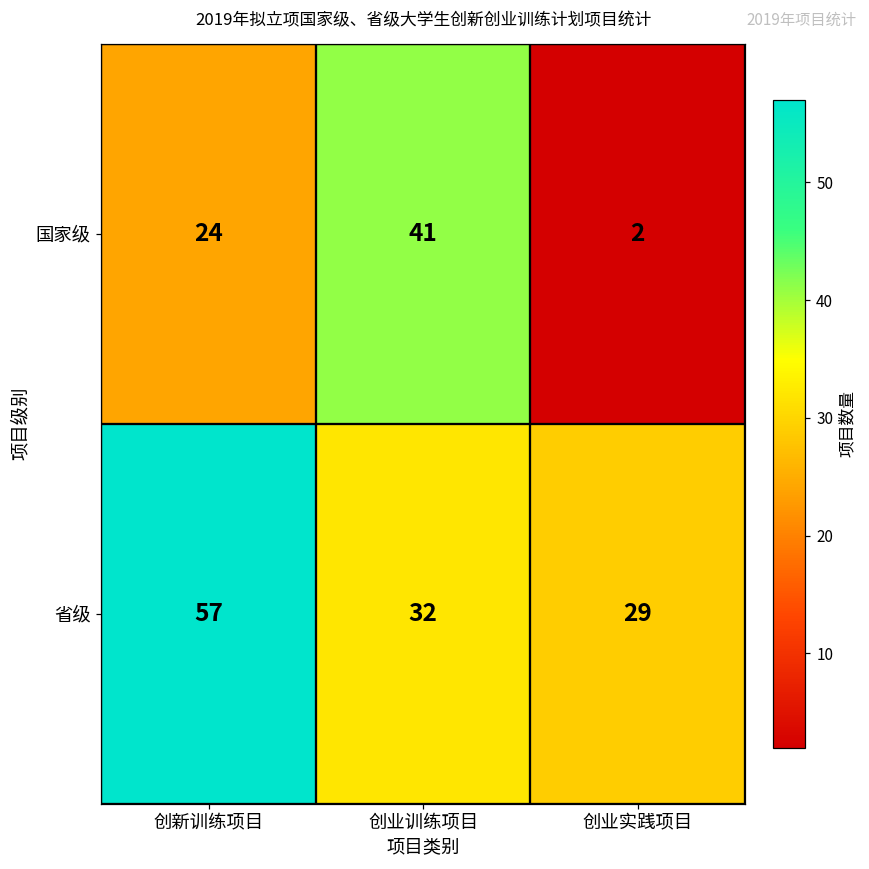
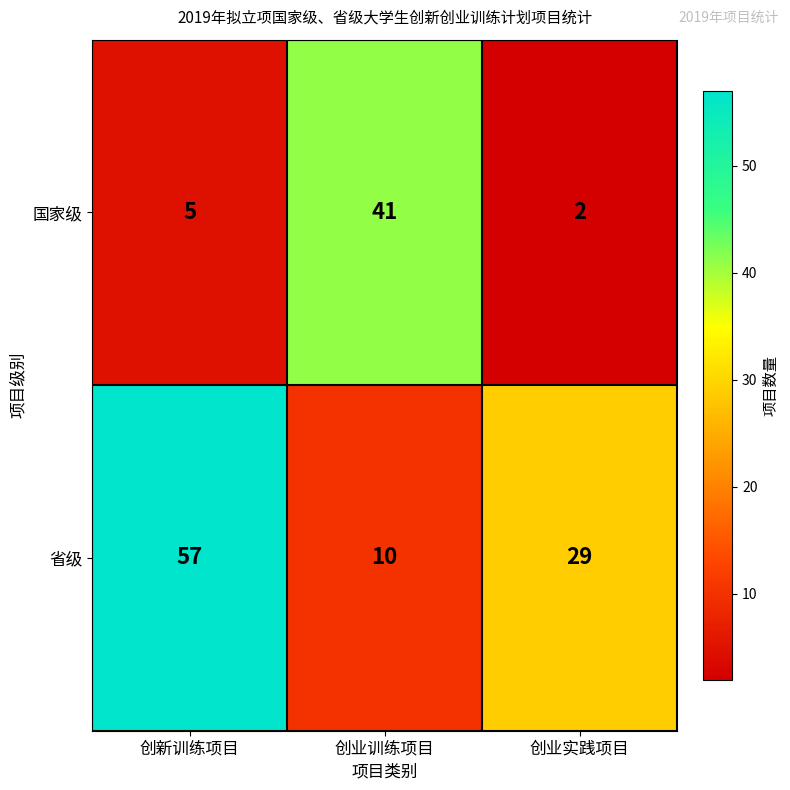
  {
    "国家级": {
-     "创新训练项目": 24,
+     "创新训练项目": 5,
      "创业训练项目": 41,
      "创业实践项目": 2
    },
    "省级": {
      "创新训练项目": 57,
-     "创业训练项目": 32,
+     "创业训练项目": 10,
      "创业实践项目": 29
    }
  }
